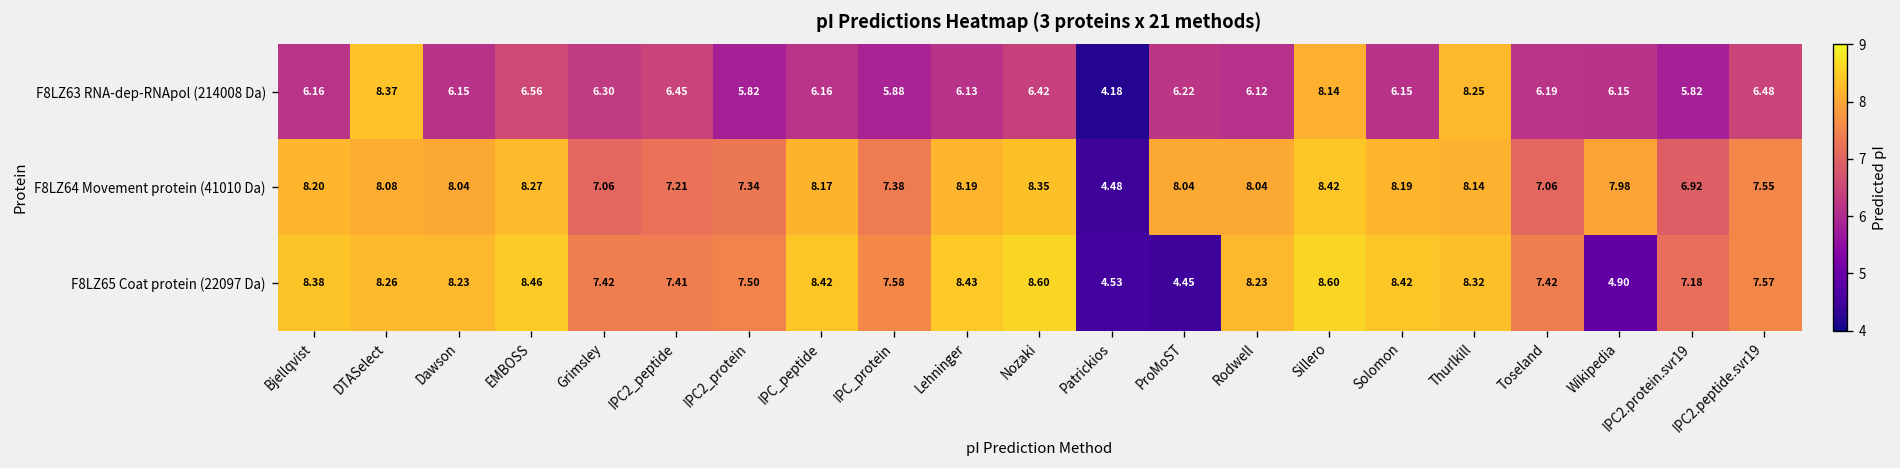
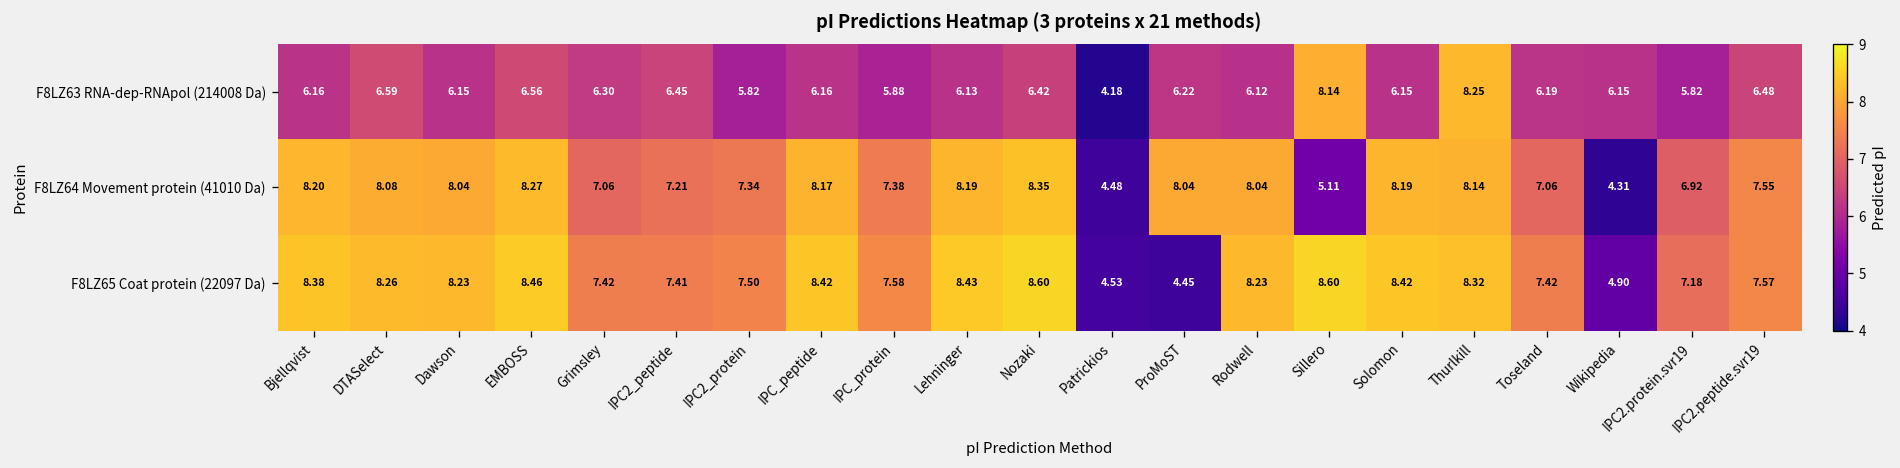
  {
    "F8LZ63 RNA-dep-RNApol (214008 Da)": {
      "Bjellqvist": 6.16,
-     "DTASelect": 8.37,
+     "DTASelect": 6.59,
      "Dawson": 6.15,
      "EMBOSS": 6.56,
      "Grimsley": 6.30,
      "IPC2_peptide": 6.45,
      "IPC2_protein": 5.82,
      "IPC_peptide": 6.16,
      "IPC_protein": 5.88,
      "Lehninger": 6.13,
      "Nozaki": 6.42,
      "Patrickios": 4.18,
      "ProMoST": 6.22,
      "Rodwell": 6.12,
      "Sillero": 8.14,
      "Solomon": 6.15,
      "Thurlkill": 8.25,
      "Toseland": 6.19,
      "Wikipedia": 6.15,
      "IPC2.protein.svr19": 5.82,
      "IPC2.peptide.svr19": 6.48
    },
    "F8LZ64 Movement protein (41010 Da)": {
      "Bjellqvist": 8.20,
      "DTASelect": 8.08,
      "Dawson": 8.04,
      "EMBOSS": 8.27,
      "Grimsley": 7.06,
      "IPC2_peptide": 7.21,
      "IPC2_protein": 7.34,
      "IPC_peptide": 8.17,
      "IPC_protein": 7.38,
      "Lehninger": 8.19,
      "Nozaki": 8.35,
      "Patrickios": 4.48,
      "ProMoST": 8.04,
      "Rodwell": 8.04,
-     "Sillero": 8.42,
+     "Sillero": 5.11,
      "Solomon": 8.19,
      "Thurlkill": 8.14,
      "Toseland": 7.06,
-     "Wikipedia": 7.98,
+     "Wikipedia": 4.31,
      "IPC2.protein.svr19": 6.92,
      "IPC2.peptide.svr19": 7.55
    },
    "F8LZ65 Coat protein (22097 Da)": {
      "Bjellqvist": 8.38,
      "DTASelect": 8.26,
      "Dawson": 8.23,
      "EMBOSS": 8.46,
      "Grimsley": 7.42,
      "IPC2_peptide": 7.41,
      "IPC2_protein": 7.50,
      "IPC_peptide": 8.42,
      "IPC_protein": 7.58,
      "Lehninger": 8.43,
      "Nozaki": 8.60,
      "Patrickios": 4.53,
      "ProMoST": 4.45,
      "Rodwell": 8.23,
      "Sillero": 8.60,
      "Solomon": 8.42,
      "Thurlkill": 8.32,
      "Toseland": 7.42,
      "Wikipedia": 4.90,
      "IPC2.protein.svr19": 7.18,
      "IPC2.peptide.svr19": 7.57
    }
  }
